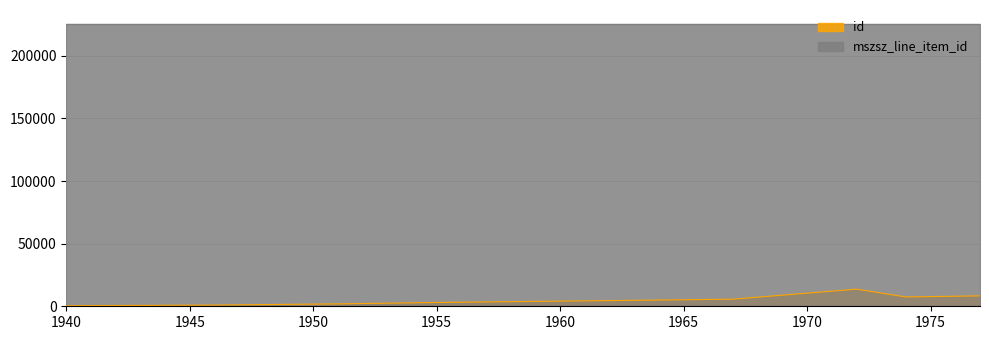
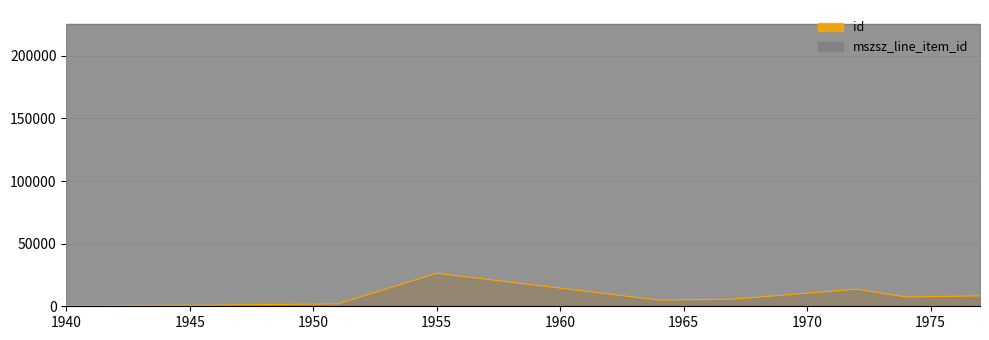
  {
    "id": {
      "1940": 0,
      "1945": 1000,
-     "1955": 3000
+     "1955": 26000
    },
    "mszsz_line_item_id": {
      "1940": 225000,
      "1945": 225000,
      "1955": 225000
    }
  }
